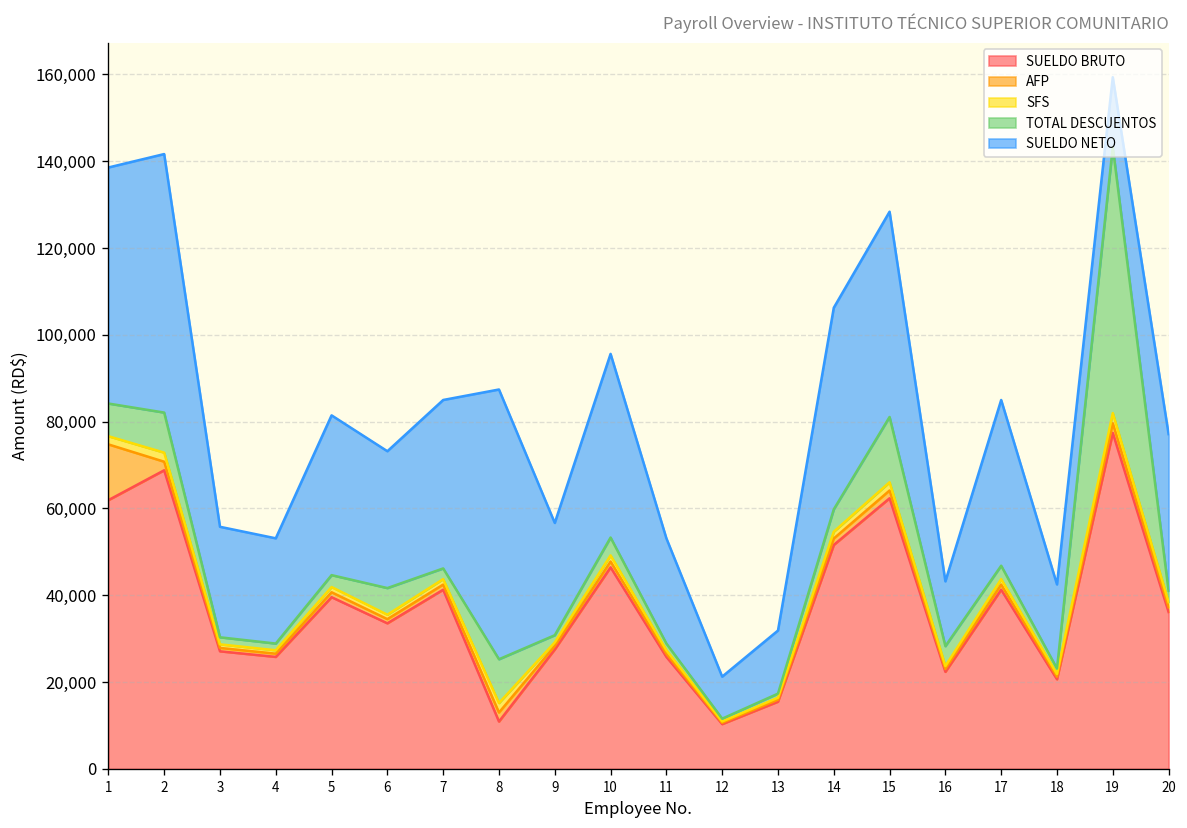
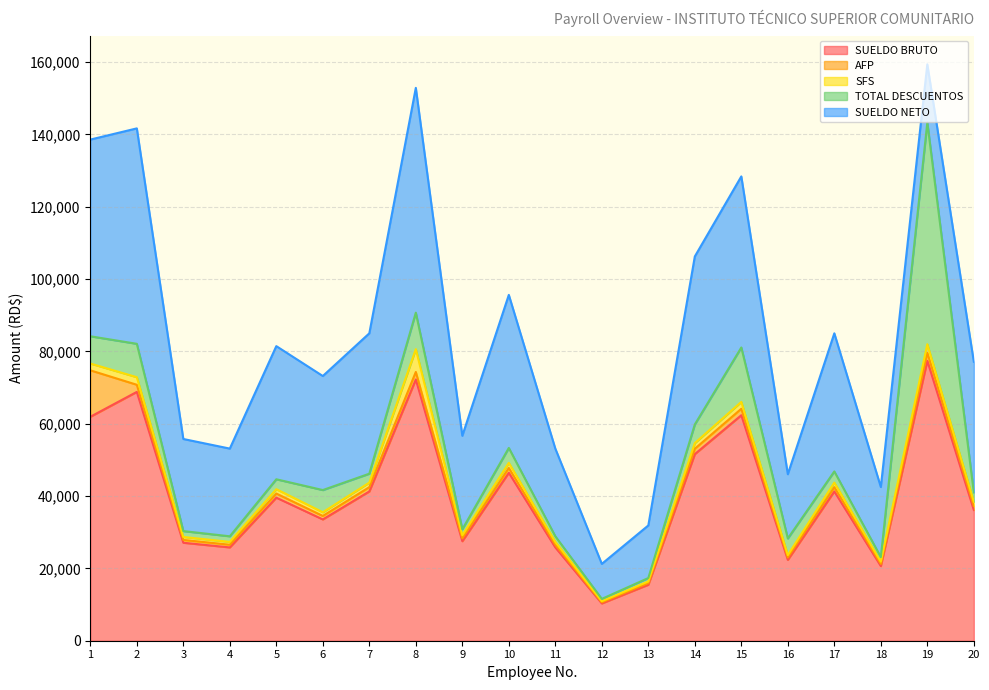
  {
    "SUELDO BRUTO": {
      "1": "62,000",
      "2": "69,000",
      "3": "27,000",
      "4": "26,000",
      "5": "40,000",
      "6": "34,000",
      "7": "41,000",
-     "8": "11,000",
+     "8": "72,000",
      "9": "28,000",
      "10": "46,000",
      "11": "26,000",
      "14": "52,000",
      "15": "62,000",
      "17": "41,000",
      "19": "77,000",
      "20": "36,000"
    },
    "AFP": {
      "1": "13,000",
      "2": "2,000",
      "3": "1,000",
      "4": "1,000",
      "5": "1,000",
      "6": "1,000",
      "7": "1,000",
      "8": "2,000",
      "9": "1,000",
      "10": "1,000",
      "11": "1,000",
      "14": "1,000",
      "15": "2,000",
      "17": "1,000",
      "19": "2,000",
      "20": "1,000"
    },
    "SFS": {
      "1": "2,000",
      "2": "2,000",
      "3": "1,000",
      "4": "1,000",
      "5": "1,000",
      "6": "1,000",
      "7": "1,000",
-     "8": "2,000",
+     "8": "6,000",
      "9": "1,000",
      "10": "1,000",
      "11": "1,000",
      "14": "2,000",
      "15": "2,000",
      "17": "1,000",
      "19": "2,000",
      "20": "1,000"
    },
    "TOTAL DESCUENTOS": {
      "1": "8,000",
      "2": "9,000",
      "3": "2,000",
      "4": "2,000",
      "5": "3,000",
      "6": "6,000",
      "7": "2,000",
      "8": "10,000",
      "9": "2,000",
      "10": "4,000",
      "11": "2,000",
      "13": "1,000",
      "14": "5,000",
      "15": "15,000",
      "16": "5,000",
      "17": "3,000",
      "18": "1,000",
      "19": "61,000",
      "20": "3,000"
    },
    "SUELDO NETO": {
      "1": "54,000",
      "2": "60,000",
      "3": "25,000",
      "4": "24,000",
      "5": "37,000",
      "6": "32,000",
      "7": "39,000",
      "8": "62,000",
      "9": "26,000",
      "10": "42,000",
      "11": "24,000",
      "12": "10,000",
      "13": "15,000",
      "14": "46,000",
      "15": "47,000",
-     "16": "15,000",
+     "16": "18,000",
      "17": "38,000",
      "18": "19,000",
      "20": "36,000"
    }
  }
